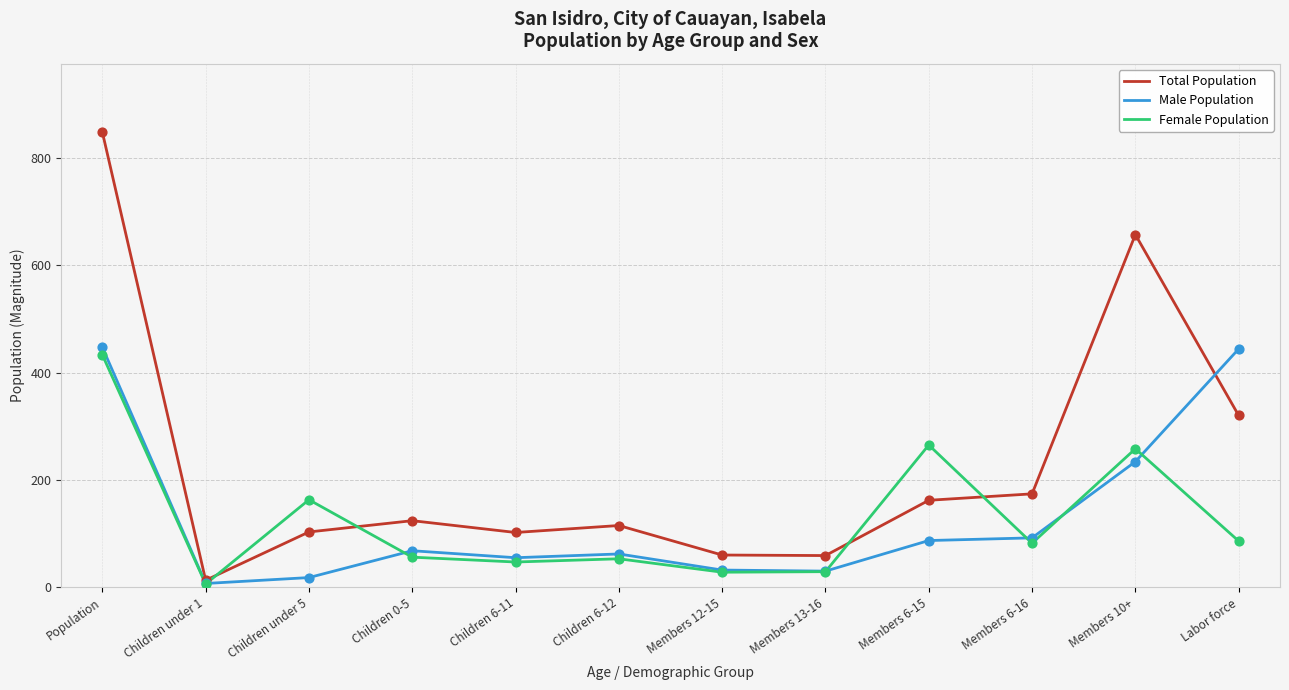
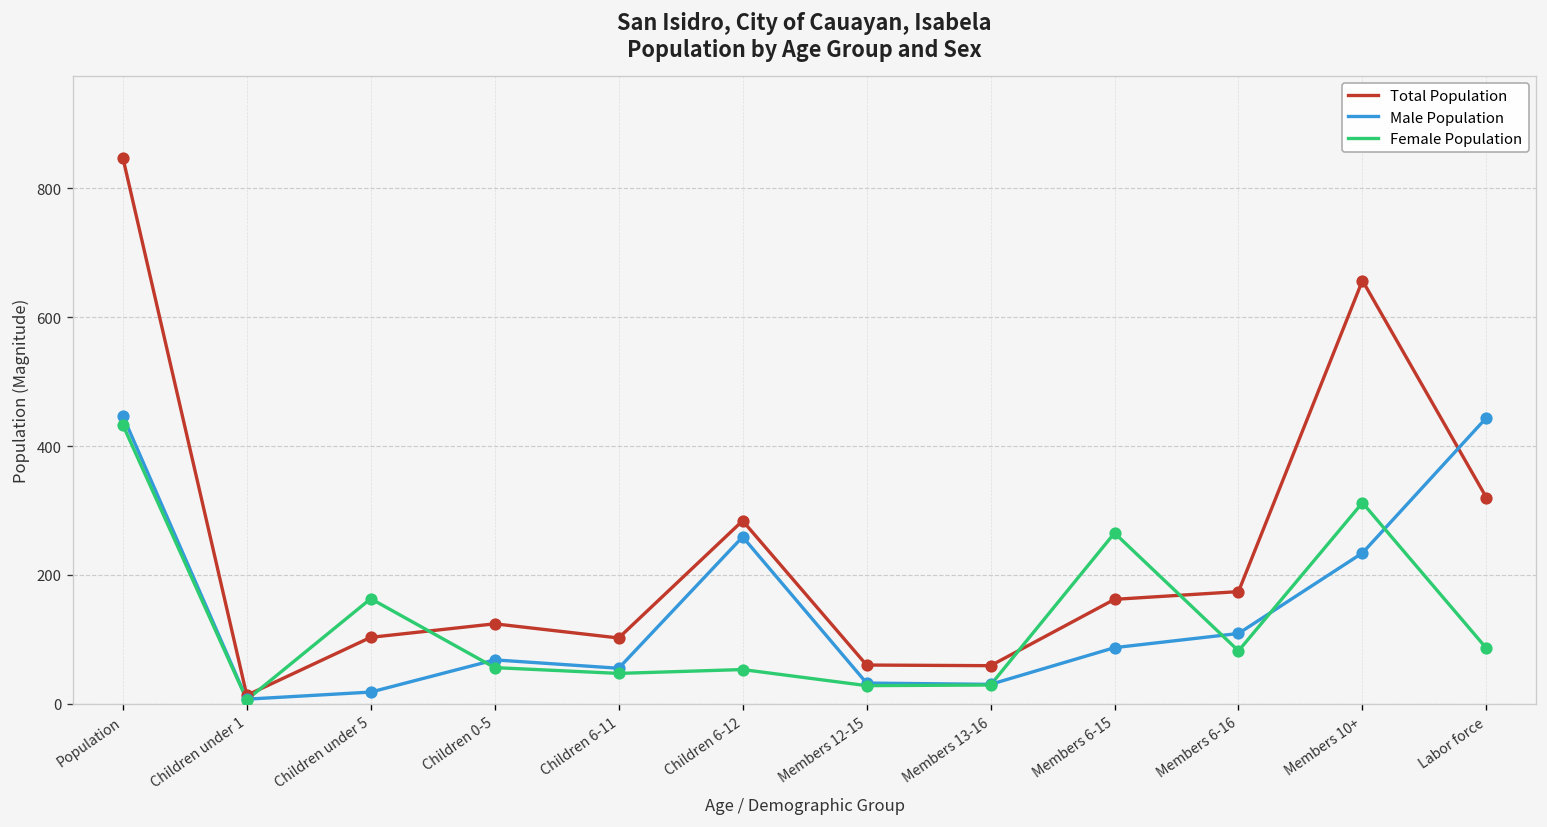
  {
    "Total Population": {
      "Population": 850,
      "Children under 1": 10,
      "Children under 5": 100,
      "Children 0-5": 120,
      "Children 6-11": 100,
-     "Children 6-12": 120,
+     "Children 6-12": 280,
      "Members 12-15": 60,
      "Members 13-16": 60,
      "Members 6-15": 160,
      "Members 6-16": 170,
      "Members 10+": 660,
      "Labor force": 320
    },
    "Male Population": {
      "Population": 450,
      "Children under 5": 20,
      "Children 0-5": 70,
      "Children 6-11": 60,
-     "Children 6-12": 60,
+     "Children 6-12": 260,
      "Members 6-15": 90,
-     "Members 6-16": 90,
+     "Members 6-16": 110,
      "Members 10+": 230,
      "Labor force": 440
    },
    "Female Population": {
      "Population": 430,
      "Children under 5": 160,
      "Children 0-5": 60,
      "Children 6-11": 50,
      "Children 6-12": 50,
      "Members 6-15": 270,
      "Members 6-16": 80,
-     "Members 10+": 260,
+     "Members 10+": 310,
      "Labor force": 90
    }
  }
